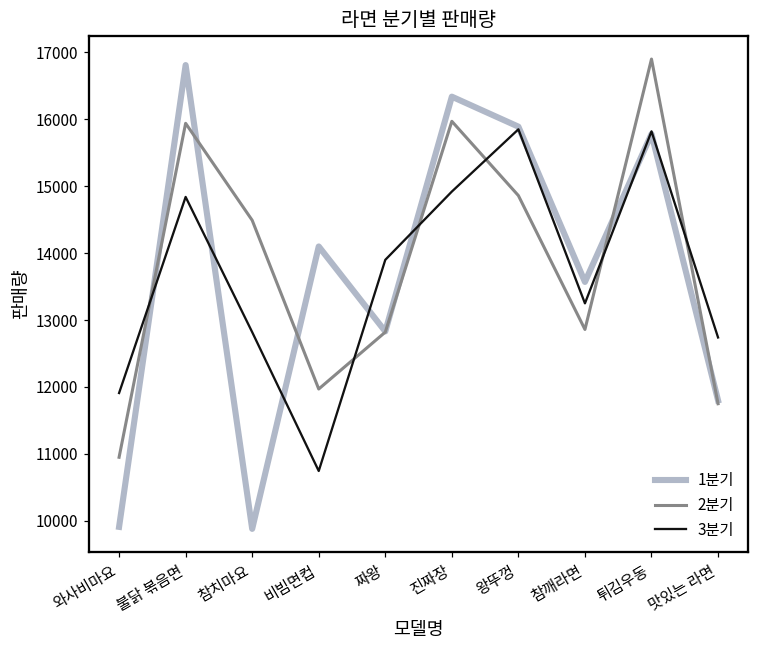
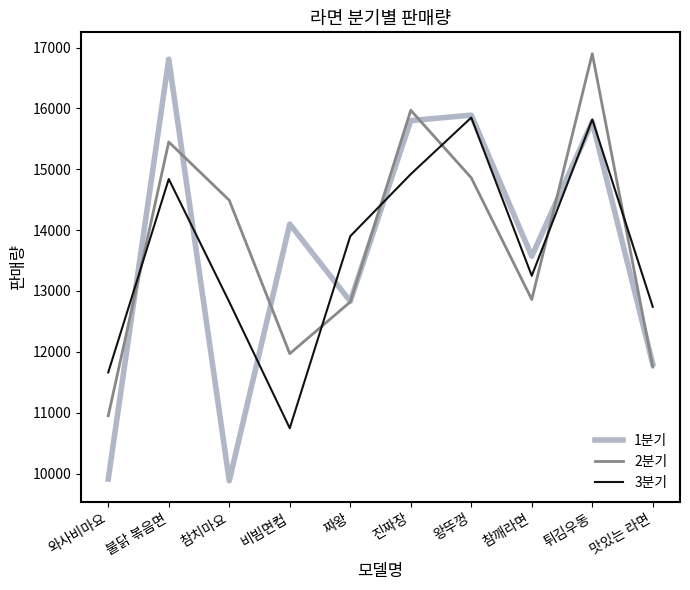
  {
    "1분기": {
      "와사비마요": 9900,
      "불닭 볶음면": 16800,
      "참치마요": 9900,
      "비빔면컵": 14100,
-     "진짜장": 16300,
+     "진짜장": 15800,
      "참깨라면": 13600,
      "맛있는 라면": 11800
    },
    "2분기": {
      "와사비마요": 11000,
-     "불닭 볶음면": 15900,
+     "불닭 볶음면": 15400,
      "참치마요": 14500,
      "비빔면컵": 12000,
      "진짜장": 16000,
      "왕뚜껑": 14900,
      "참깨라면": 12900,
      "튀김우동": 16900,
      "맛있는 라면": 11800
    },
    "3분기": {
-     "와사비마요": 11900,
+     "와사비마요": 11700,
      "불닭 볶음면": 14800,
      "참치마요": 12800,
      "비빔면컵": 10700,
      "짜왕": 13900,
      "진짜장": 14900,
      "참깨라면": 13300,
      "맛있는 라면": 12700
    }
  }
